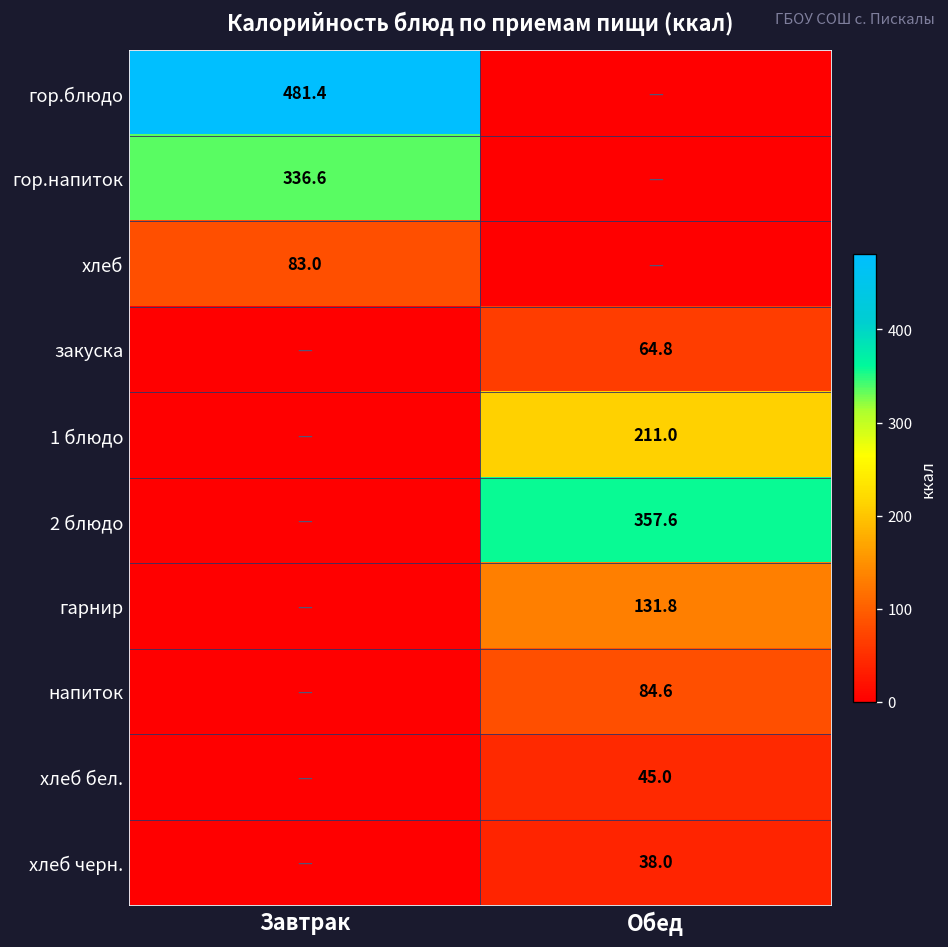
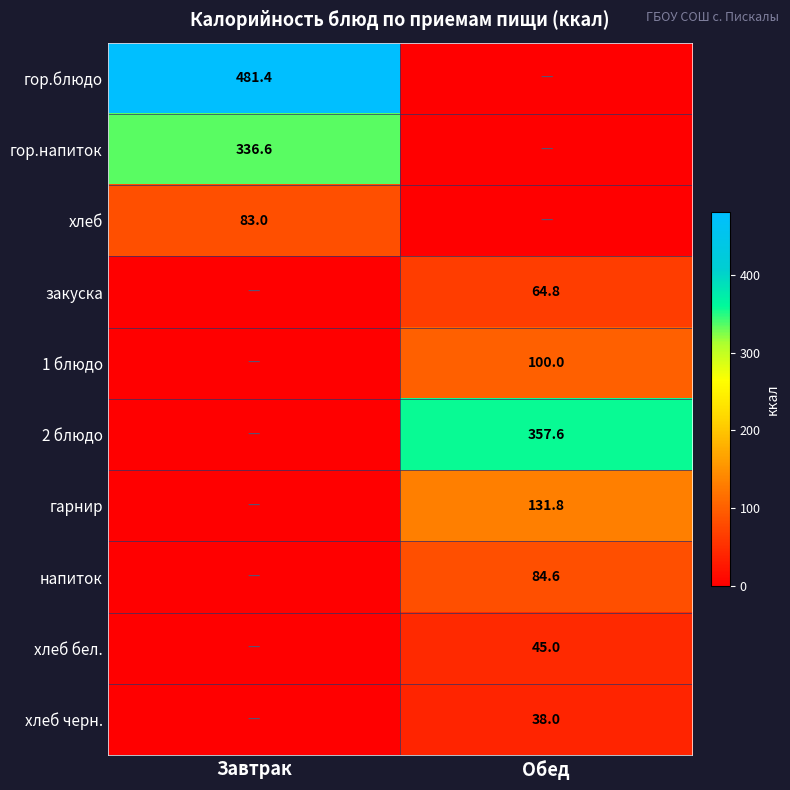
  {
    "гор.блюдо": {
      "Завтрак": 481.4
    },
    "гор.напиток": {
      "Завтрак": 336.6
    },
    "хлеб": {
      "Завтрак": 83.0
    },
    "закуска": {
      "Обед": 64.8
    },
    "1 блюдо": {
-     "Обед": 211.0
+     "Обед": 100.0
    },
    "2 блюдо": {
      "Обед": 357.6
    },
    "гарнир": {
      "Обед": 131.8
    },
    "напиток": {
      "Обед": 84.6
    },
    "хлеб бел.": {
      "Обед": 45.0
    },
    "хлеб черн.": {
      "Обед": 38.0
    }
  }
